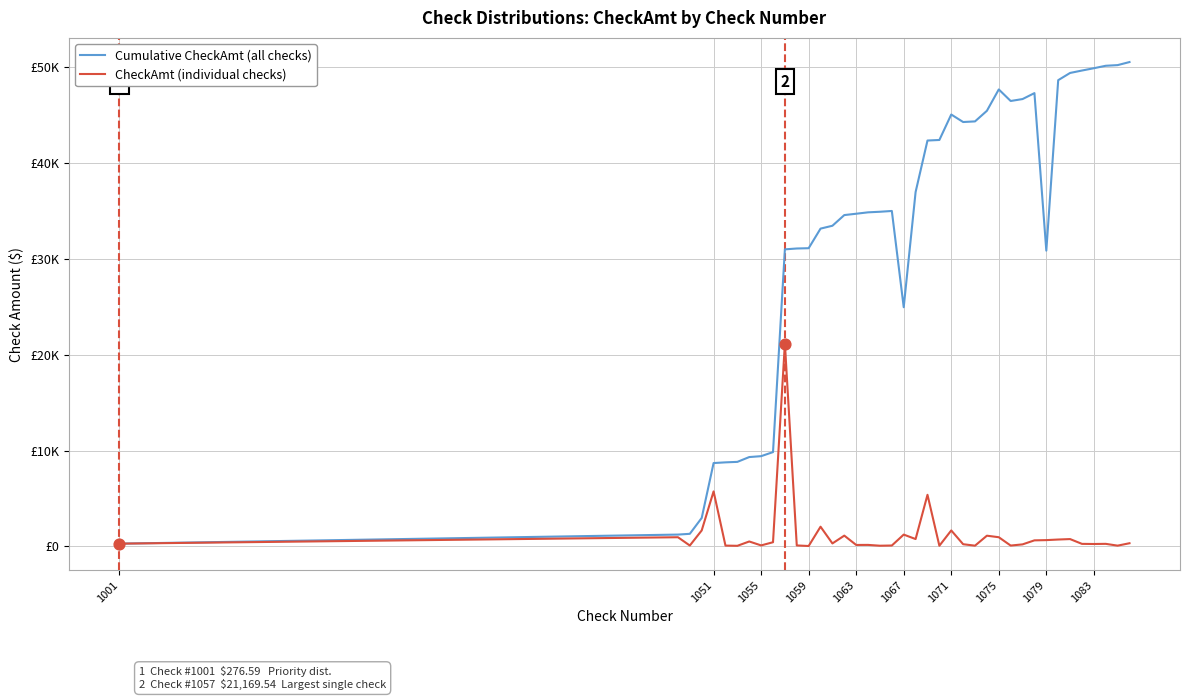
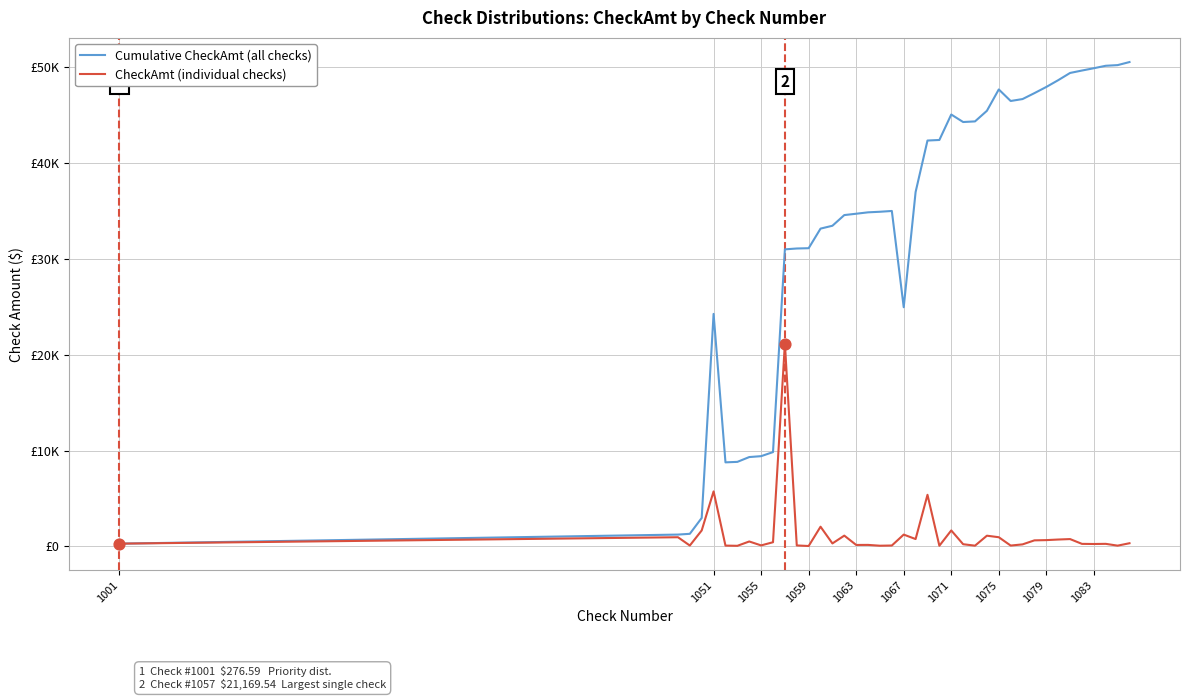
  {
    "Cumulative CheckAmt (all checks)": {
-     "1051": "£9000",
+     "1051": "£24000",
      "1055": "£9000",
      "1059": "£31000",
      "1063": "£35000",
      "1067": "£25000",
      "1071": "£45000",
      "1075": "£48000",
-     "1079": "£31000",
+     "1079": "£48000",
      "1083": "£50000"
    }
  }
